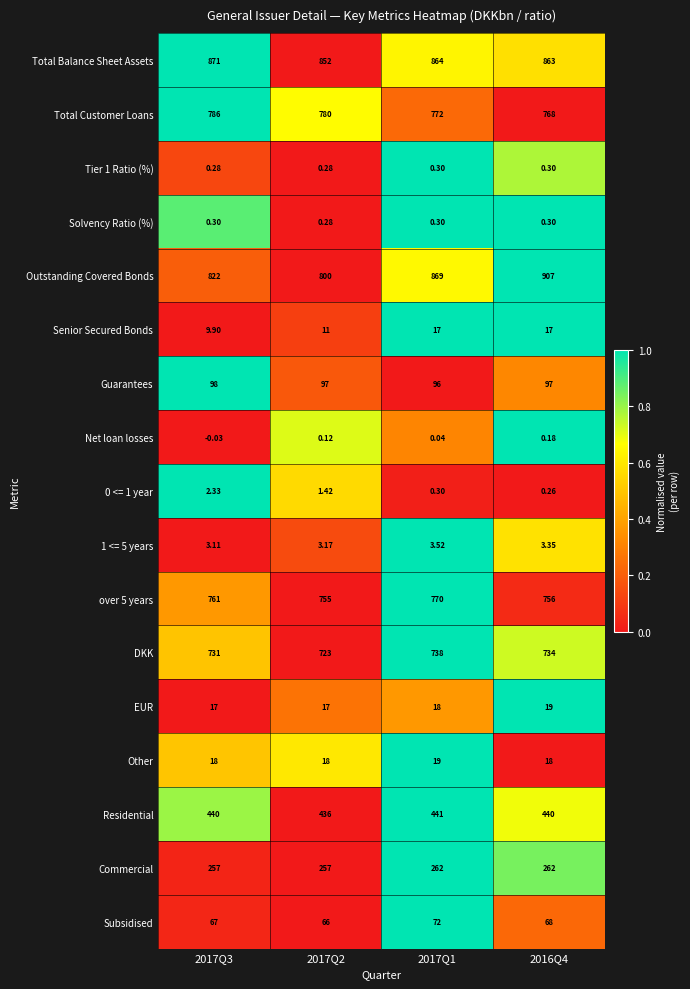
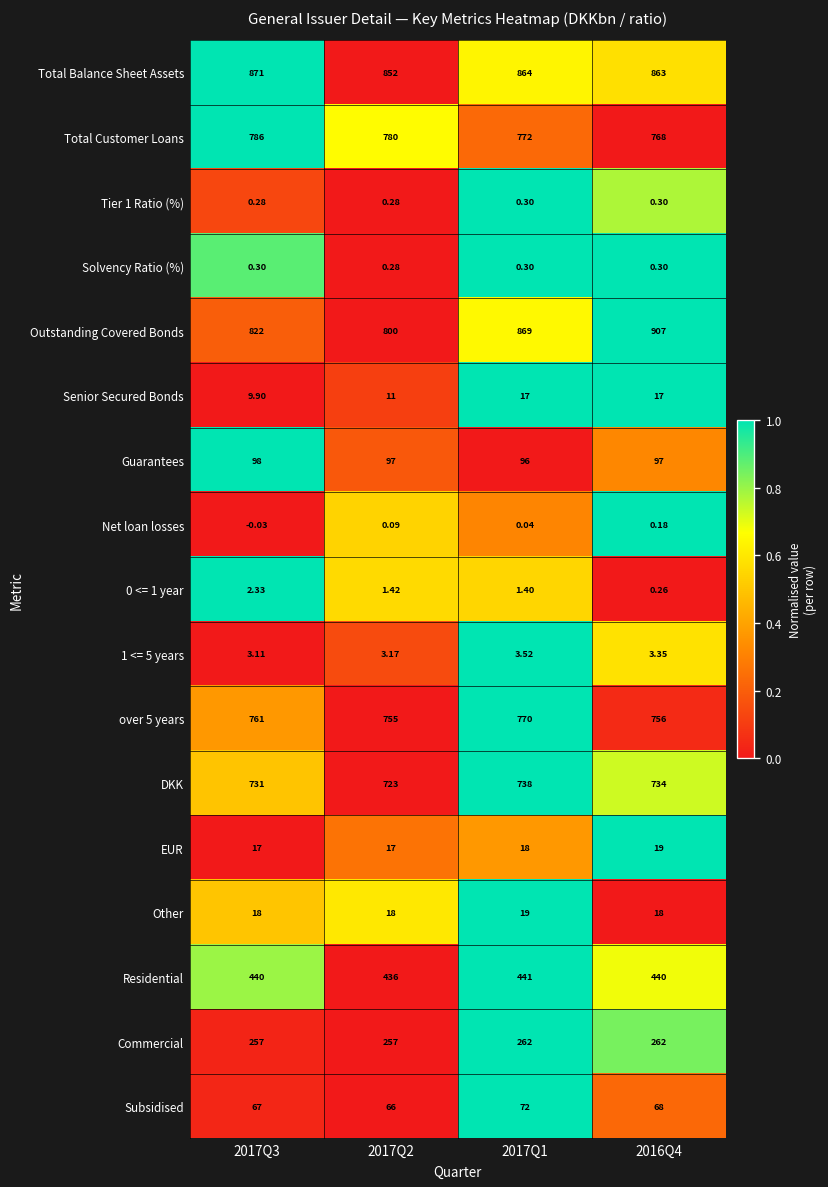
  {
    "Total Balance Sheet Assets": {
      "2017Q3": 871,
      "2017Q2": 852,
      "2017Q1": 864,
      "2016Q4": 863
    },
    "Total Customer Loans": {
      "2017Q3": 786,
      "2017Q2": 780,
      "2017Q1": 772,
      "2016Q4": 768
    },
    "Tier 1 Ratio (%)": {
      "2017Q3": 0.28,
      "2017Q2": 0.28,
      "2017Q1": 0.30,
      "2016Q4": 0.30
    },
    "Solvency Ratio (%)": {
      "2017Q3": 0.30,
      "2017Q2": 0.28,
      "2017Q1": 0.30,
      "2016Q4": 0.30
    },
    "Outstanding Covered Bonds": {
      "2017Q3": 822,
      "2017Q2": 800,
      "2017Q1": 869,
      "2016Q4": 907
    },
    "Senior Secured Bonds": {
      "2017Q3": 9.90,
      "2017Q2": 11,
      "2017Q1": 17,
      "2016Q4": 17
    },
    "Guarantees": {
      "2017Q3": 98,
      "2017Q2": 97,
      "2017Q1": 96,
      "2016Q4": 97
    },
    "Net loan losses": {
      "2017Q3": -0.03,
-     "2017Q2": 0.12,
+     "2017Q2": 0.09,
      "2017Q1": 0.04,
      "2016Q4": 0.18
    },
    "0 <= 1 year": {
      "2017Q3": 2.33,
      "2017Q2": 1.42,
-     "2017Q1": 0.30,
+     "2017Q1": 1.40,
      "2016Q4": 0.26
    },
    "1 <= 5 years": {
      "2017Q3": 3.11,
      "2017Q2": 3.17,
      "2017Q1": 3.52,
      "2016Q4": 3.35
    },
    "over 5 years": {
      "2017Q3": 761,
      "2017Q2": 755,
      "2017Q1": 770,
      "2016Q4": 756
    },
    "DKK": {
      "2017Q3": 731,
      "2017Q2": 723,
      "2017Q1": 738,
      "2016Q4": 734
    },
    "EUR": {
      "2017Q3": 17,
      "2017Q2": 17,
      "2017Q1": 18,
      "2016Q4": 19
    },
    "Other": {
      "2017Q3": 18,
      "2017Q2": 18,
      "2017Q1": 19,
      "2016Q4": 18
    },
    "Residential": {
      "2017Q3": 440,
      "2017Q2": 436,
      "2017Q1": 441,
      "2016Q4": 440
    },
    "Commercial": {
      "2017Q3": 257,
      "2017Q2": 257,
      "2017Q1": 262,
      "2016Q4": 262
    },
    "Subsidised": {
      "2017Q3": 67,
      "2017Q2": 66,
      "2017Q1": 72,
      "2016Q4": 68
    }
  }
